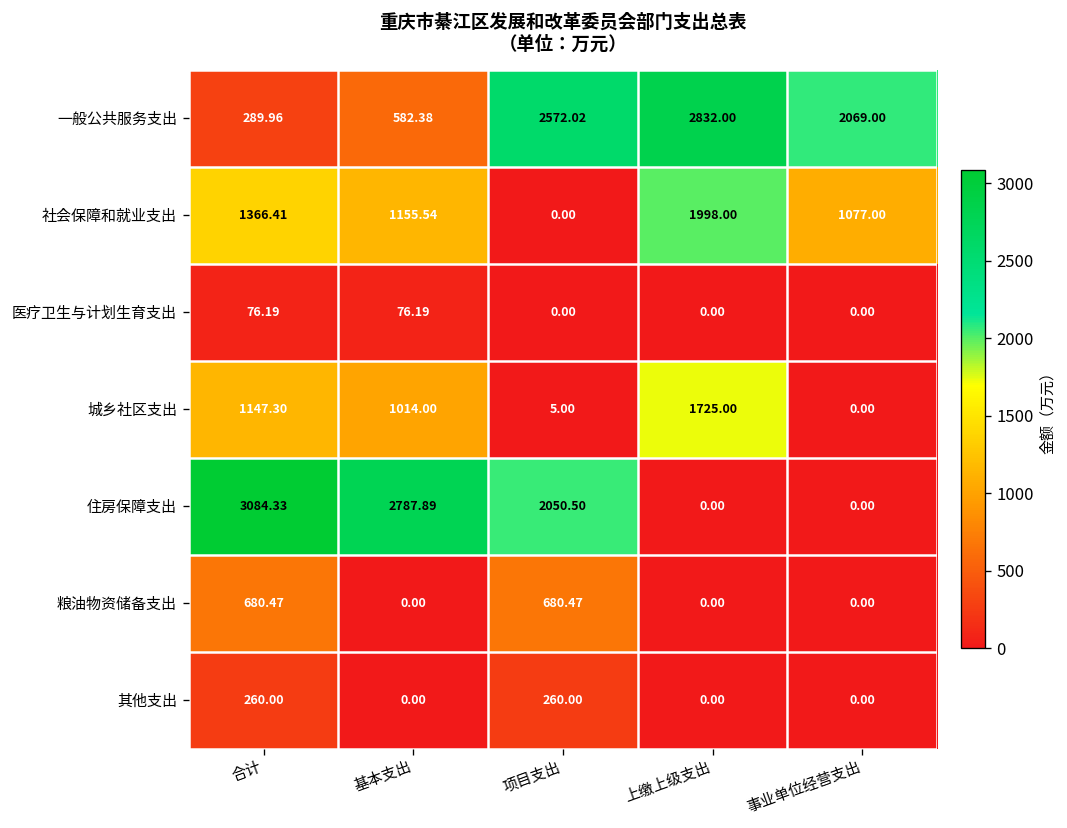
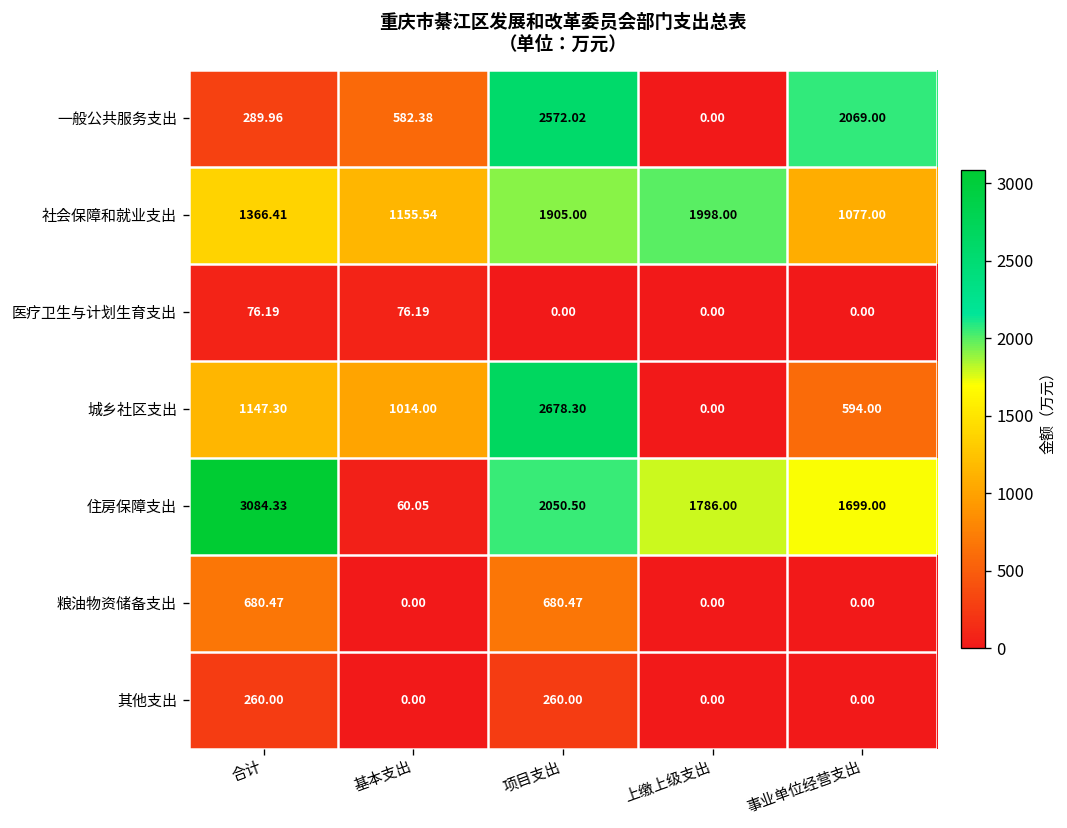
  {
    "一般公共服务支出": {
      "合计": 289.96,
      "基本支出": 582.38,
      "项目支出": 2572.02,
-     "上缴上级支出": 2832.00,
+     "上缴上级支出": 0.00,
      "事业单位经营支出": 2069.00
    },
    "社会保障和就业支出": {
      "合计": 1366.41,
      "基本支出": 1155.54,
-     "项目支出": 0.00,
+     "项目支出": 1905.00,
      "上缴上级支出": 1998.00,
      "事业单位经营支出": 1077.00
    },
    "医疗卫生与计划生育支出": {
      "合计": 76.19,
      "基本支出": 76.19,
      "项目支出": 0.00,
      "上缴上级支出": 0.00,
      "事业单位经营支出": 0.00
    },
    "城乡社区支出": {
      "合计": 1147.30,
      "基本支出": 1014.00,
-     "项目支出": 5.00,
-     "上缴上级支出": 1725.00,
-     "事业单位经营支出": 0.00
+     "项目支出": 2678.30,
+     "上缴上级支出": 0.00,
+     "事业单位经营支出": 594.00
    },
    "住房保障支出": {
      "合计": 3084.33,
-     "基本支出": 2787.89,
+     "基本支出": 60.05,
      "项目支出": 2050.50,
-     "上缴上级支出": 0.00,
-     "事业单位经营支出": 0.00
+     "上缴上级支出": 1786.00,
+     "事业单位经营支出": 1699.00
    },
    "粮油物资储备支出": {
      "合计": 680.47,
      "基本支出": 0.00,
      "项目支出": 680.47,
      "上缴上级支出": 0.00,
      "事业单位经营支出": 0.00
    },
    "其他支出": {
      "合计": 260.00,
      "基本支出": 0.00,
      "项目支出": 260.00,
      "上缴上级支出": 0.00,
      "事业单位经营支出": 0.00
    }
  }
